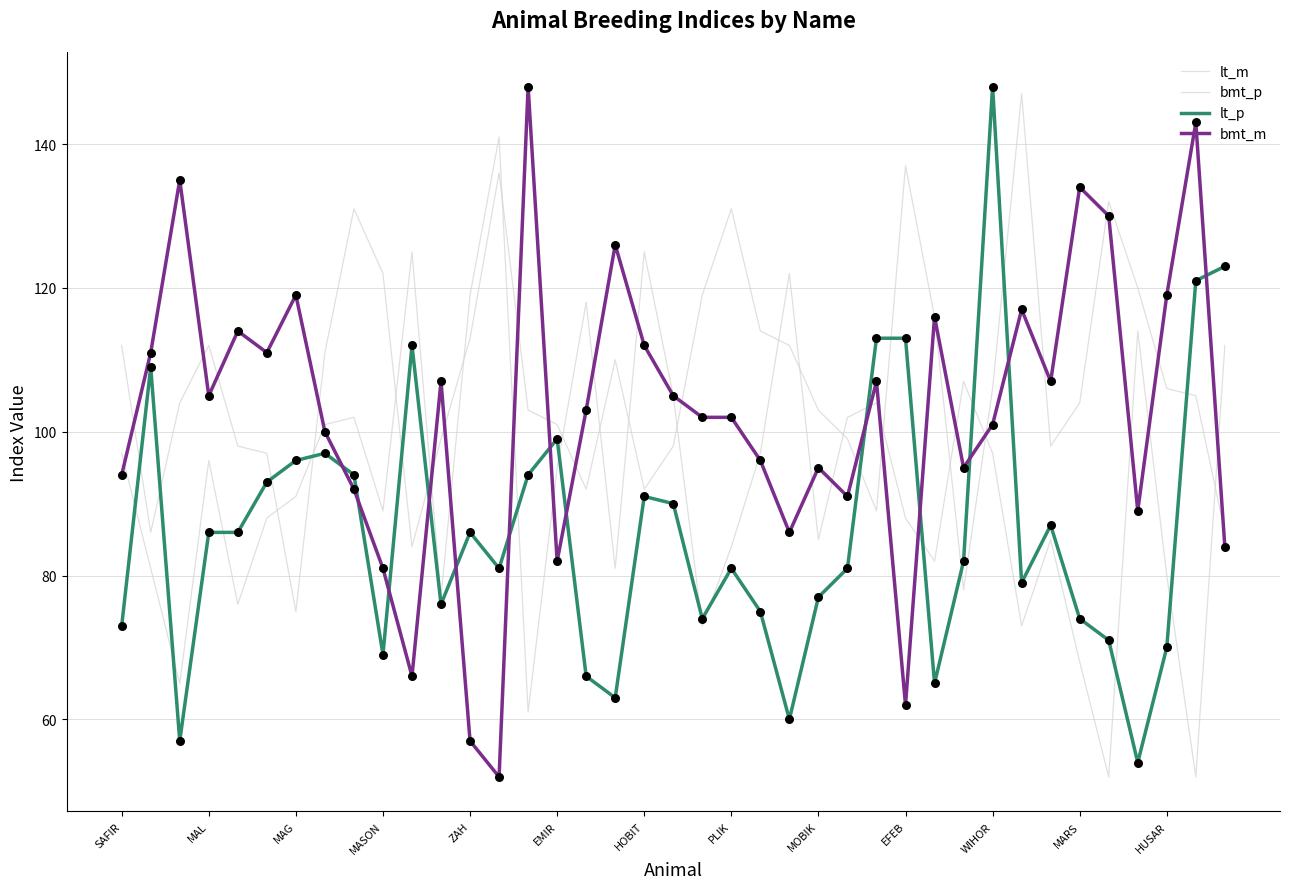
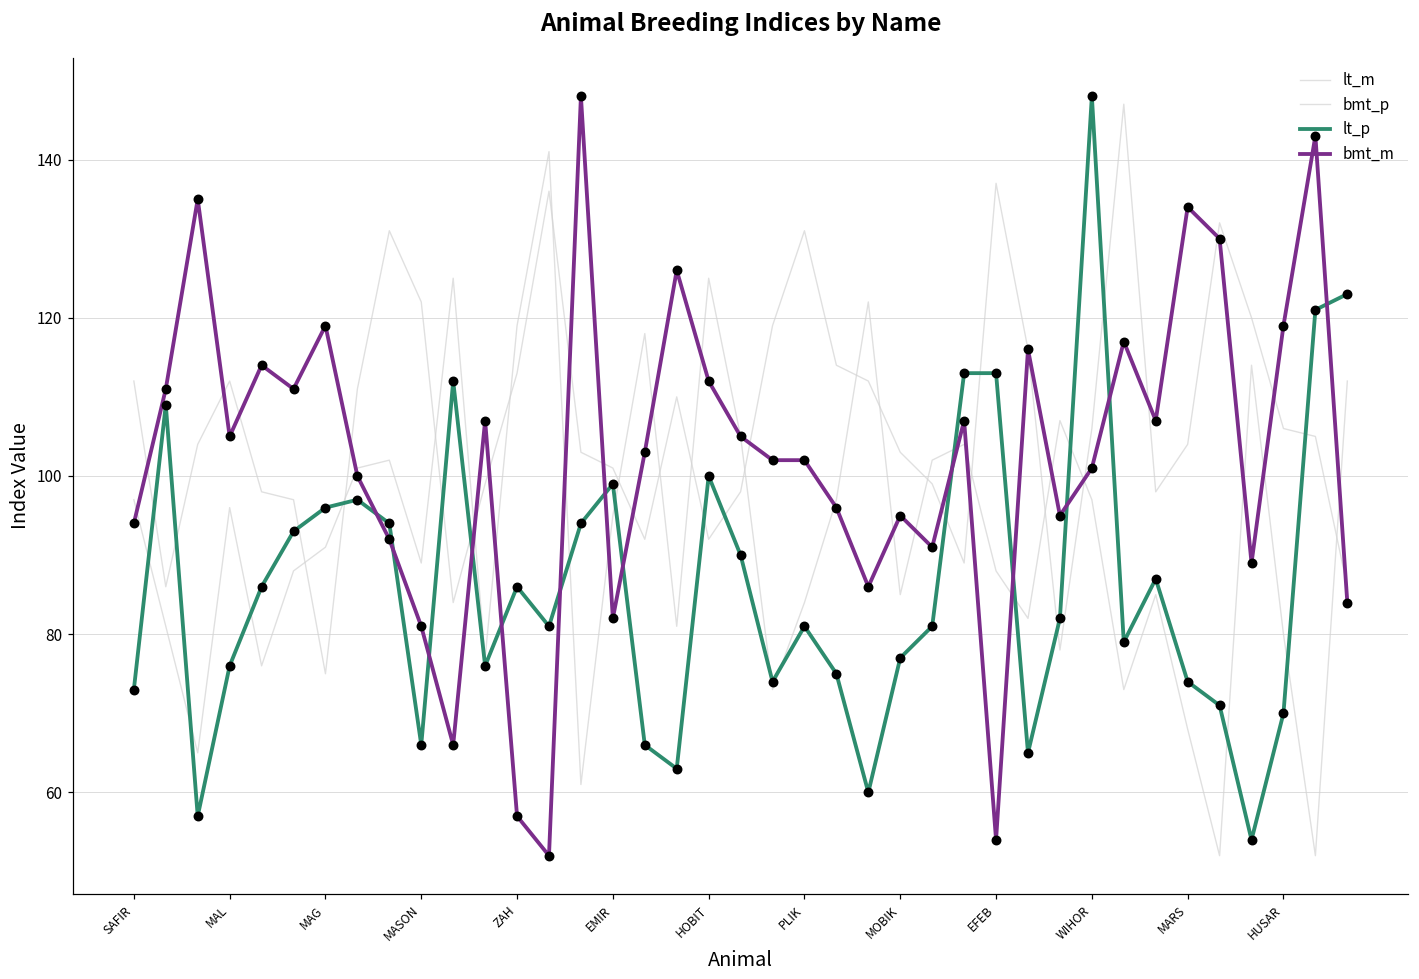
  {
    "lt_p": {
      "SAFIR": 73,
-     "MAL": 86,
+     "MAL": 76,
      "MAG": 96,
-     "MASON": 69,
+     "MASON": 66,
      "ZAH": 86,
      "EMIR": 99,
-     "HOBIT": 91,
+     "HOBIT": 100,
      "PLIK": 81,
      "MOBIK": 77,
      "EFEB": 113,
      "WIHOR": 148,
      "MARS": 74,
      "HUSAR": 70
    },
    "bmt_m": {
      "SAFIR": 94,
      "MAL": 105,
      "MAG": 119,
      "MASON": 81,
      "ZAH": 57,
      "EMIR": 82,
      "HOBIT": 112,
      "PLIK": 102,
      "MOBIK": 95,
-     "EFEB": 62,
+     "EFEB": 54,
      "WIHOR": 101,
      "MARS": 134,
      "HUSAR": 119
    }
  }
